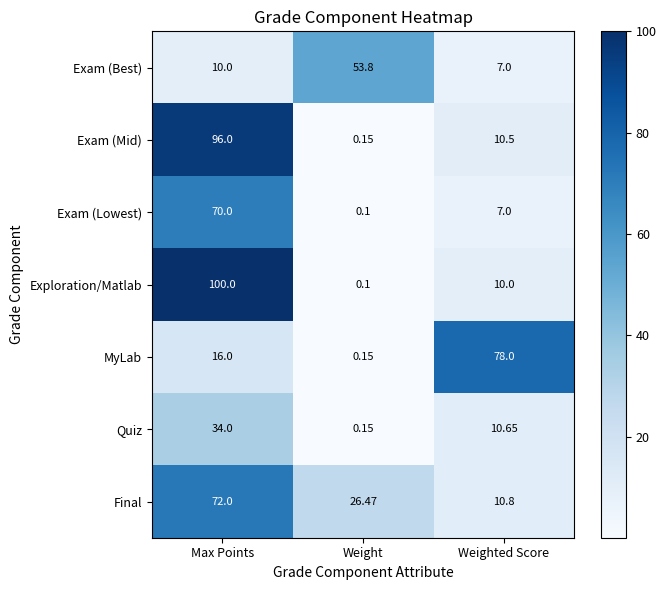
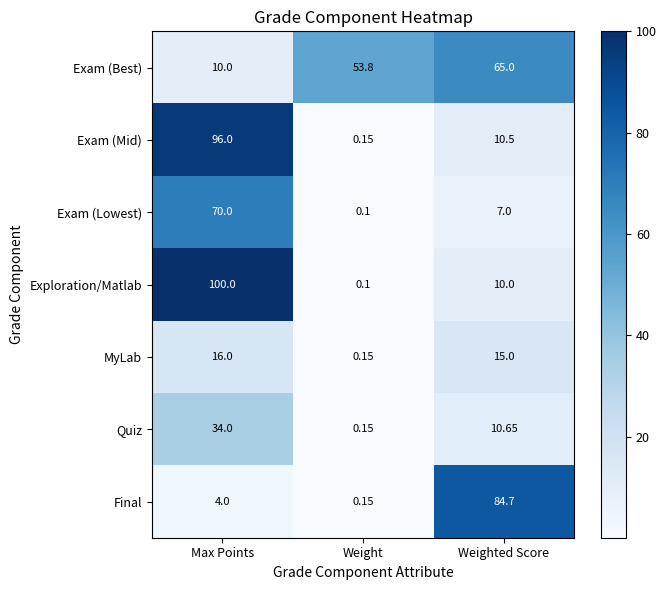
  {
    "Exam (Best)": {
      "Max Points": 10.0,
      "Weight": 53.8,
-     "Weighted Score": 7.0
+     "Weighted Score": 65.0
    },
    "Exam (Mid)": {
      "Max Points": 96.0,
      "Weight": 0.15,
      "Weighted Score": 10.5
    },
    "Exam (Lowest)": {
      "Max Points": 70.0,
      "Weight": 0.1,
      "Weighted Score": 7.0
    },
    "Exploration/Matlab": {
      "Max Points": 100.0,
      "Weight": 0.1,
      "Weighted Score": 10.0
    },
    "MyLab": {
      "Max Points": 16.0,
      "Weight": 0.15,
-     "Weighted Score": 78.0
+     "Weighted Score": 15.0
    },
    "Quiz": {
      "Max Points": 34.0,
      "Weight": 0.15,
      "Weighted Score": 10.65
    },
    "Final": {
-     "Max Points": 72.0,
-     "Weight": 26.47,
-     "Weighted Score": 10.8
+     "Max Points": 4.0,
+     "Weight": 0.15,
+     "Weighted Score": 84.7
    }
  }
